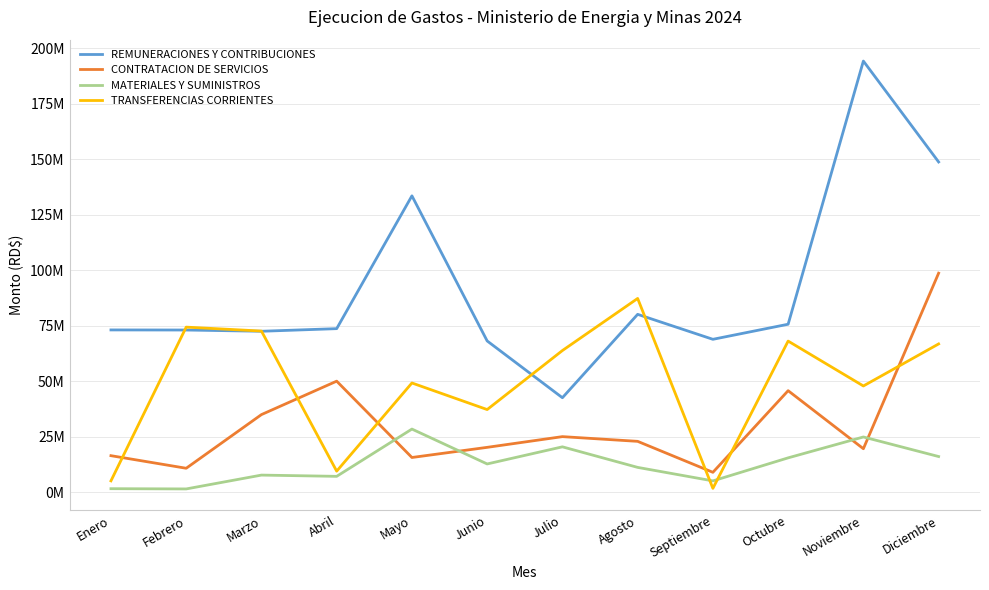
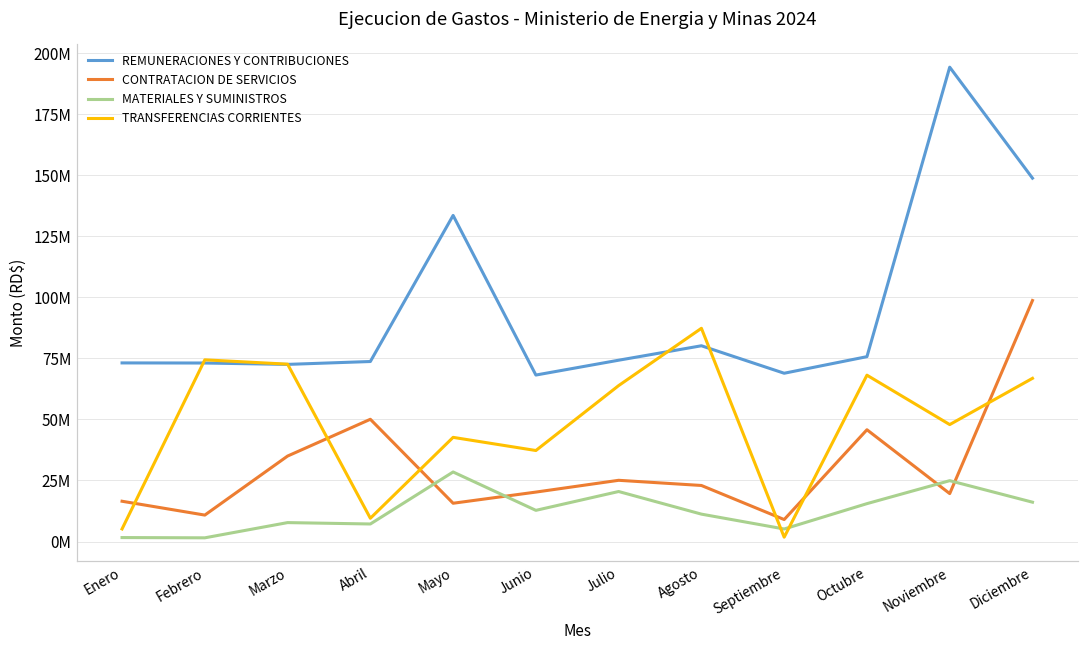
  {
    "REMUNERACIONES Y CONTRIBUCIONES": {
      "Enero": 73000000,
      "Febrero": 73000000,
      "Abril": 74000000,
      "Mayo": 134000000,
      "Junio": 68000000,
-     "Julio": 43000000,
+     "Julio": 74000000,
      "Agosto": 80000000,
      "Septiembre": 69000000,
      "Octubre": 76000000,
      "Noviembre": 194000000,
      "Diciembre": 149000000
    },
    "CONTRATACION DE SERVICIOS": {
      "Enero": 16000000,
      "Febrero": 11000000,
      "Marzo": 35000000,
      "Abril": 50000000,
      "Mayo": 16000000,
      "Junio": 20000000,
      "Julio": 25000000,
      "Agosto": 23000000,
      "Septiembre": 9000000,
      "Octubre": 46000000,
      "Noviembre": 20000000,
      "Diciembre": 99000000
    },
    "MATERIALES Y SUMINISTROS": {
      "Enero": 2000000,
      "Febrero": 2000000,
      "Marzo": 8000000,
      "Abril": 7000000,
      "Mayo": 28000000,
      "Junio": 13000000,
      "Julio": 20000000,
      "Agosto": 11000000,
      "Septiembre": 5000000,
      "Octubre": 16000000,
      "Noviembre": 25000000,
      "Diciembre": 16000000
    },
    "TRANSFERENCIAS CORRIENTES": {
      "Enero": 5000000,
      "Febrero": 74000000,
      "Abril": 10000000,
-     "Mayo": 49000000,
+     "Mayo": 43000000,
      "Junio": 37000000,
      "Julio": 64000000,
      "Agosto": 87000000,
      "Septiembre": 2000000,
      "Octubre": 68000000,
      "Noviembre": 48000000,
      "Diciembre": 67000000
    }
  }
